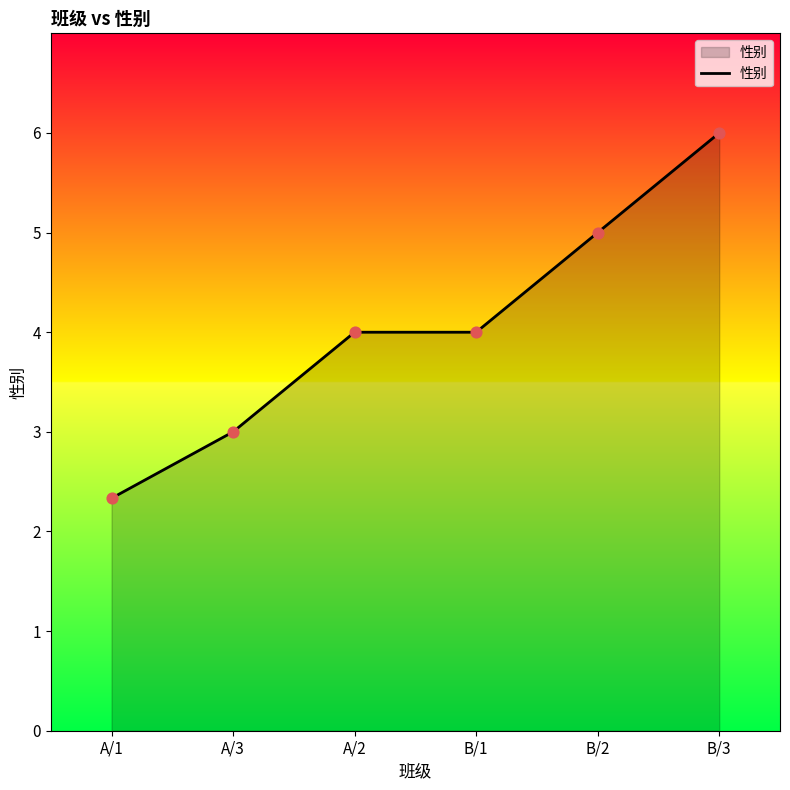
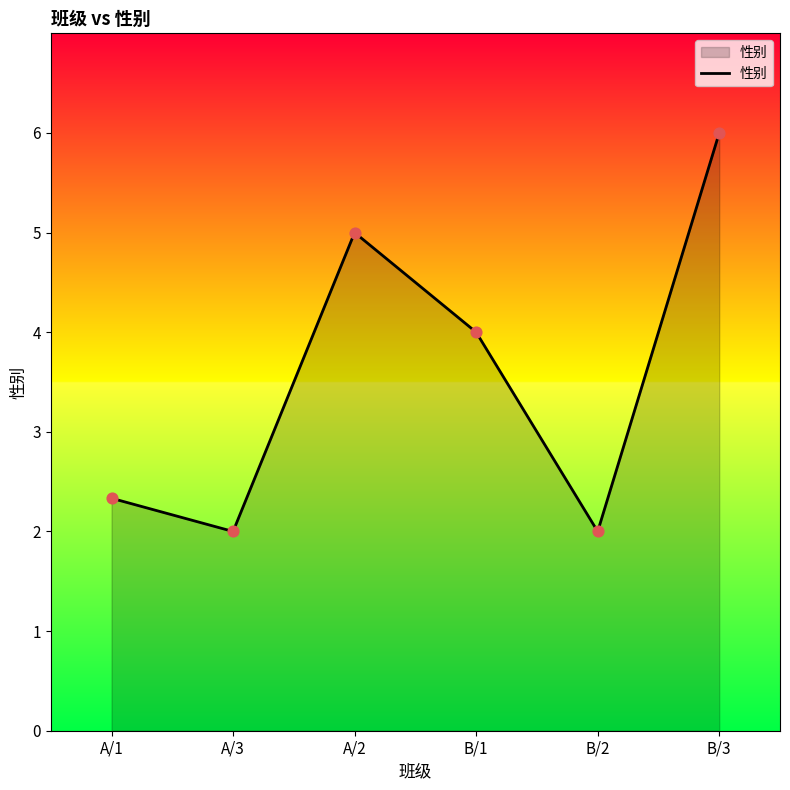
  {
    "A/1": 2.3,
-   "A/3": 3,
-   "A/2": 4,
+   "A/3": 2,
+   "A/2": 5,
    "B/1": 4,
-   "B/2": 5,
+   "B/2": 2,
    "B/3": 6
  }
